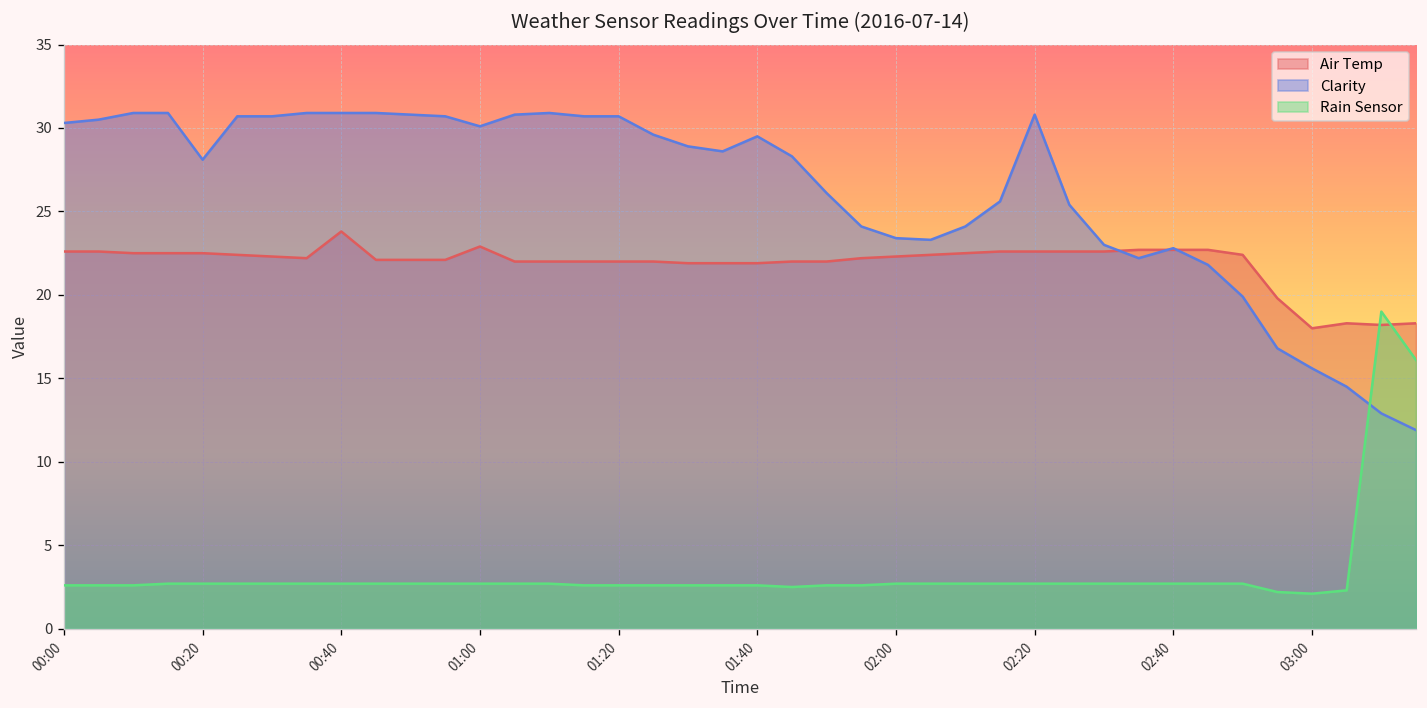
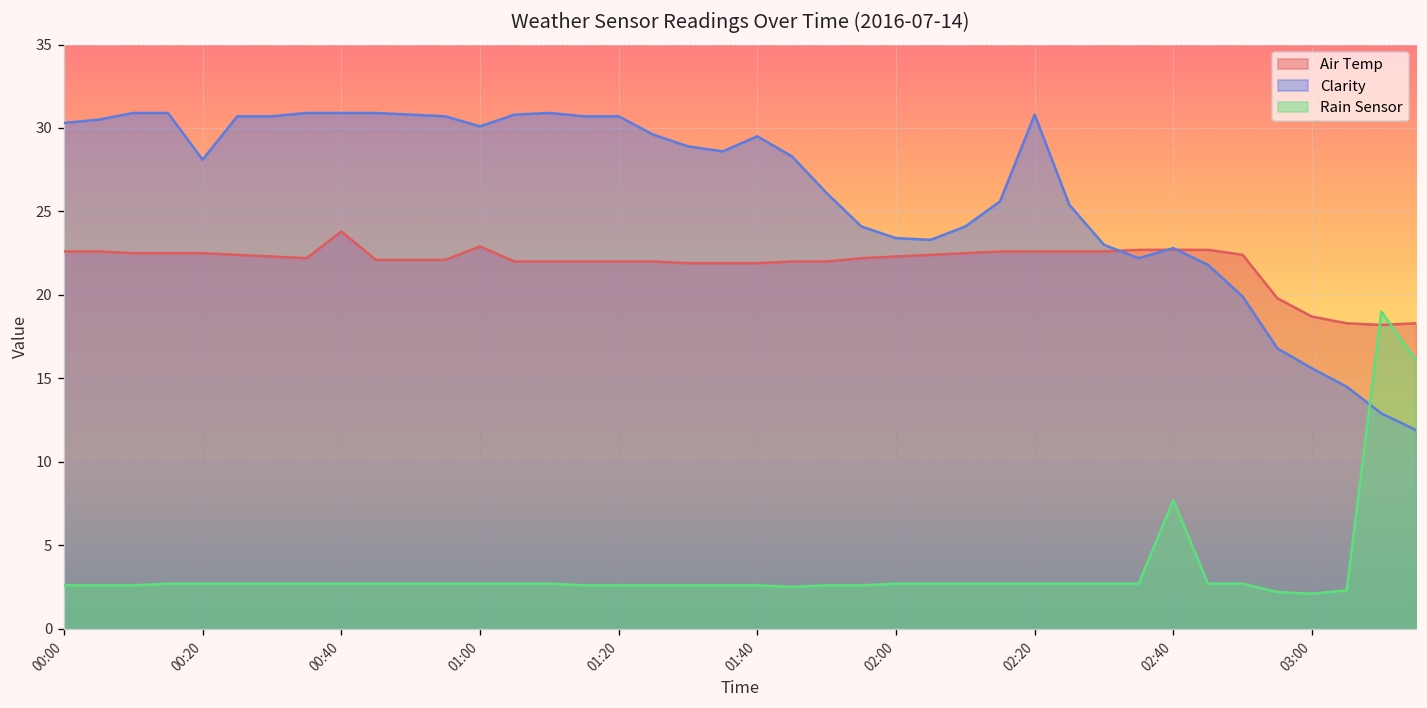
  {
    "Air Temp": {
      "00:00": 22.6,
      "00:20": 22.5,
      "00:40": 23.8,
      "01:00": 22.9,
      "01:20": 22.0,
      "01:40": 21.9,
      "02:00": 22.3,
      "02:20": 22.6,
-     "03:00": 18.0
+     "03:00": 18.7
    },
    "Clarity": {
      "00:00": 30.3,
      "00:20": 28.1,
      "00:40": 30.9,
      "01:00": 30.1,
      "01:20": 30.7,
      "01:40": 29.5,
      "02:00": 23.4,
      "02:20": 30.8,
      "03:00": 15.6
    },
    "Rain Sensor": {
      "00:00": 2.6,
      "00:20": 2.7,
      "00:40": 2.7,
      "01:00": 2.7,
      "01:20": 2.6,
      "01:40": 2.6,
      "02:00": 2.7,
      "02:20": 2.7,
-     "02:40": 2.7,
+     "02:40": 7.7,
      "03:00": 2.1
    }
  }
